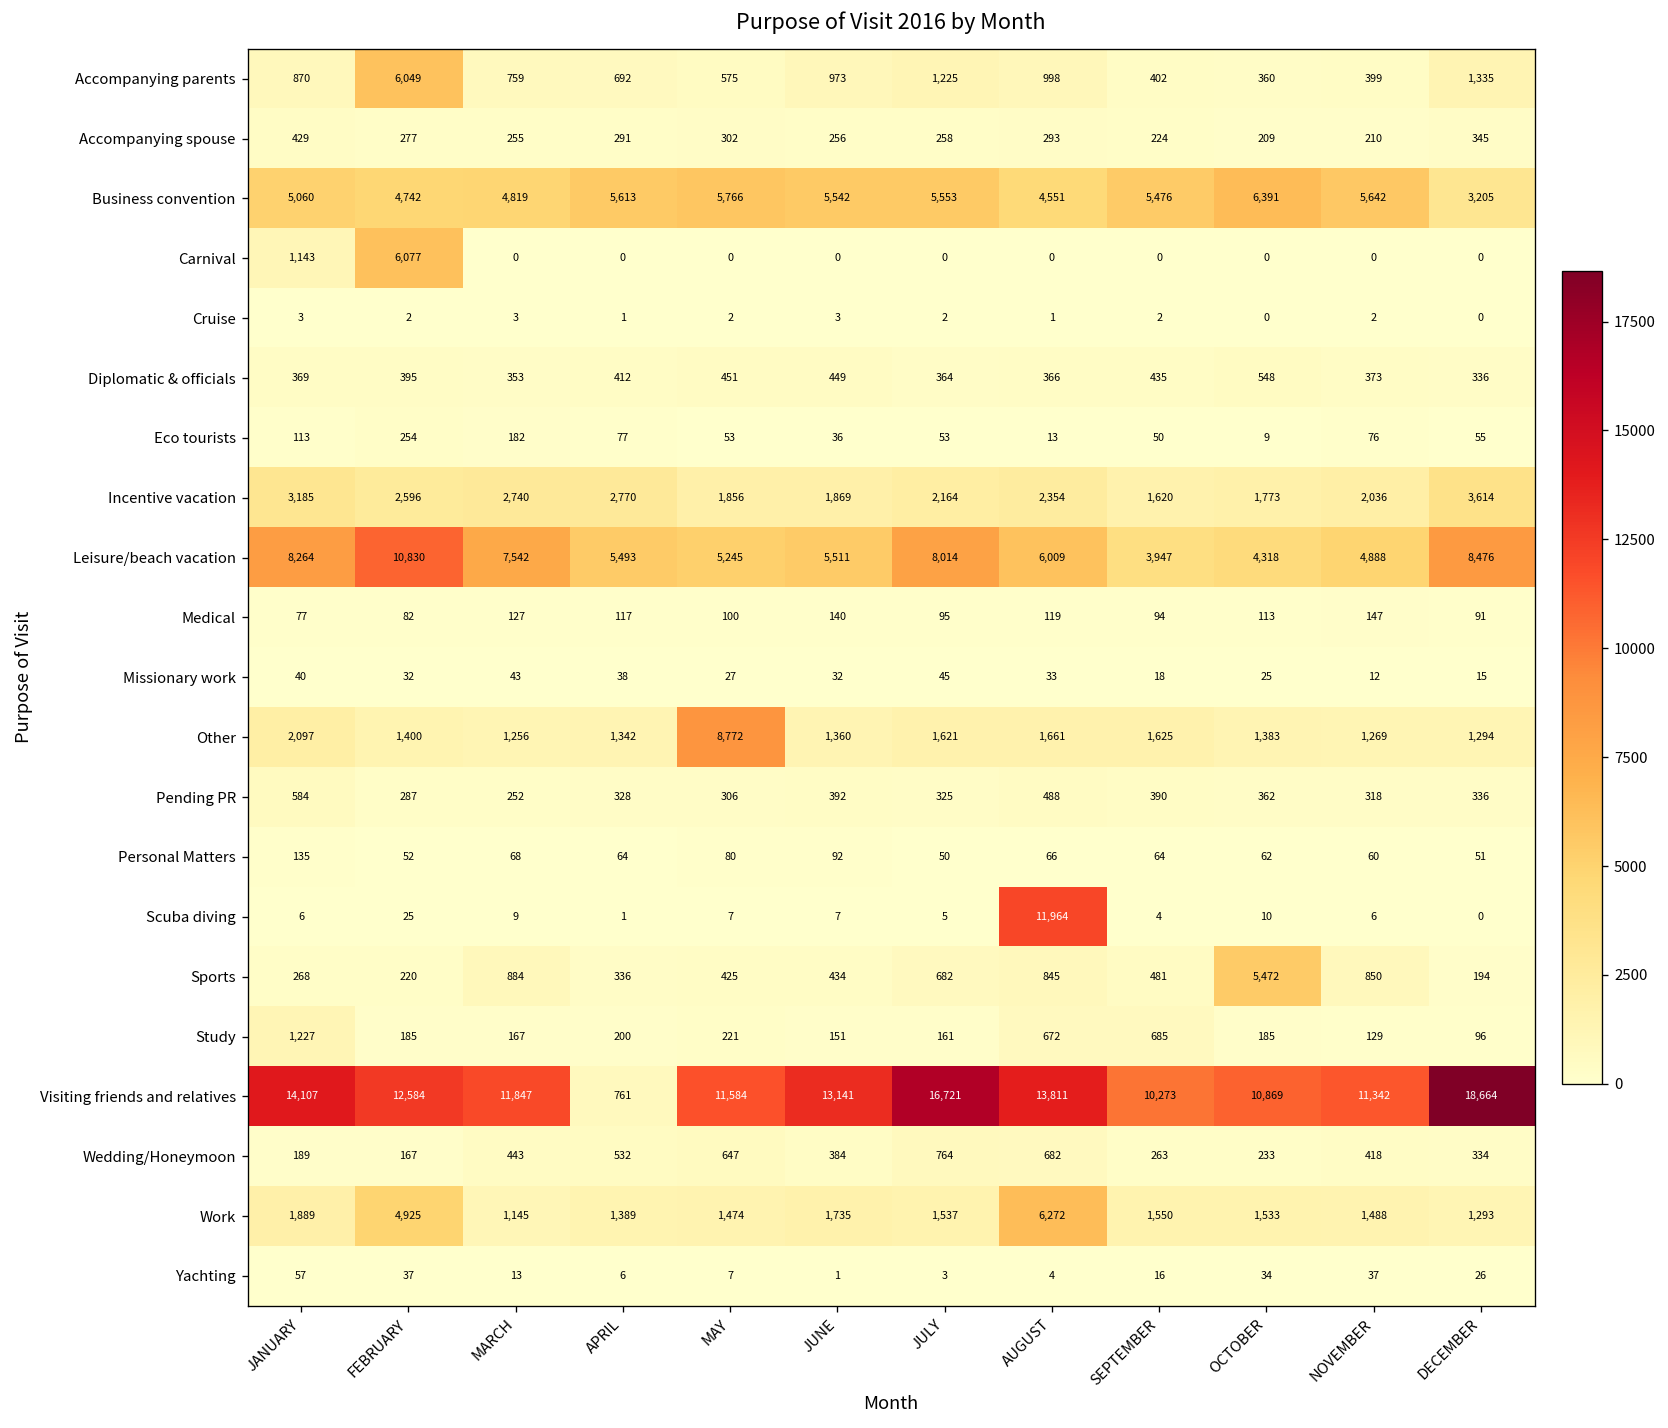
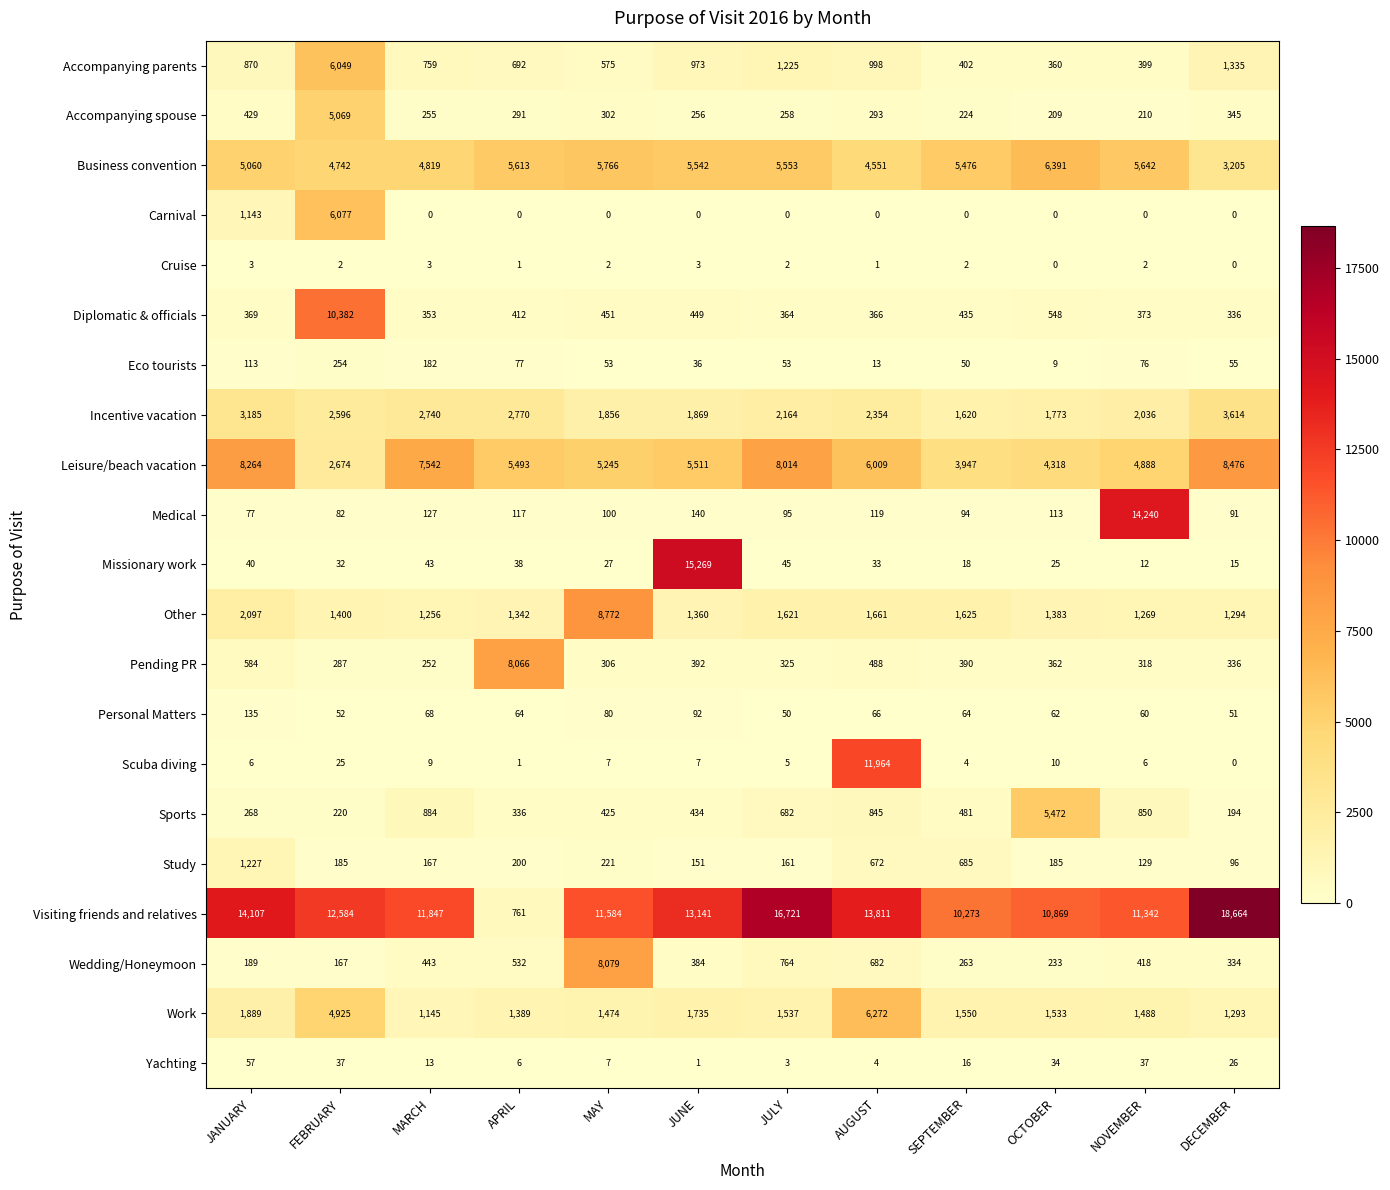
  {
    "Accompanying spouse": {
      "JANUARY": "429",
-     "FEBRUARY": "277",
+     "FEBRUARY": "5,069",
      "MARCH": "255",
      "APRIL": "291",
      "MAY": "302",
      "JUNE": "256",
      "JULY": "258",
      "AUGUST": "293",
      "SEPTEMBER": "224",
      "OCTOBER": "209",
      "NOVEMBER": "210",
      "DECEMBER": "345"
    },
    "Diplomatic & officials": {
      "JANUARY": "369",
-     "FEBRUARY": "395",
+     "FEBRUARY": "10,382",
      "MARCH": "353",
      "APRIL": "412",
      "MAY": "451",
      "JUNE": "449",
      "JULY": "364",
      "AUGUST": "366",
      "SEPTEMBER": "435",
      "OCTOBER": "548",
      "NOVEMBER": "373",
      "DECEMBER": "336"
    },
    "Leisure/beach vacation": {
      "JANUARY": "8,264",
-     "FEBRUARY": "10,830",
+     "FEBRUARY": "2,674",
      "MARCH": "7,542",
      "APRIL": "5,493",
      "MAY": "5,245",
      "JUNE": "5,511",
      "JULY": "8,014",
      "AUGUST": "6,009",
      "SEPTEMBER": "3,947",
      "OCTOBER": "4,318",
      "NOVEMBER": "4,888",
      "DECEMBER": "8,476"
    },
    "Medical": {
      "JANUARY": "77",
      "FEBRUARY": "82",
      "MARCH": "127",
      "APRIL": "117",
      "MAY": "100",
      "JUNE": "140",
      "JULY": "95",
      "AUGUST": "119",
      "SEPTEMBER": "94",
      "OCTOBER": "113",
-     "NOVEMBER": "147",
+     "NOVEMBER": "14,240",
      "DECEMBER": "91"
    },
    "Missionary work": {
      "JANUARY": "40",
      "FEBRUARY": "32",
      "MARCH": "43",
      "APRIL": "38",
      "MAY": "27",
-     "JUNE": "32",
+     "JUNE": "15,269",
      "JULY": "45",
      "AUGUST": "33",
      "SEPTEMBER": "18",
      "OCTOBER": "25",
      "NOVEMBER": "12",
      "DECEMBER": "15"
    },
    "Pending PR": {
      "JANUARY": "584",
      "FEBRUARY": "287",
      "MARCH": "252",
-     "APRIL": "328",
+     "APRIL": "8,066",
      "MAY": "306",
      "JUNE": "392",
      "JULY": "325",
      "AUGUST": "488",
      "SEPTEMBER": "390",
      "OCTOBER": "362",
      "NOVEMBER": "318",
      "DECEMBER": "336"
    },
    "Wedding/Honeymoon": {
      "JANUARY": "189",
      "FEBRUARY": "167",
      "MARCH": "443",
      "APRIL": "532",
-     "MAY": "647",
+     "MAY": "8,079",
      "JUNE": "384",
      "JULY": "764",
      "AUGUST": "682",
      "SEPTEMBER": "263",
      "OCTOBER": "233",
      "NOVEMBER": "418",
      "DECEMBER": "334"
    }
  }
